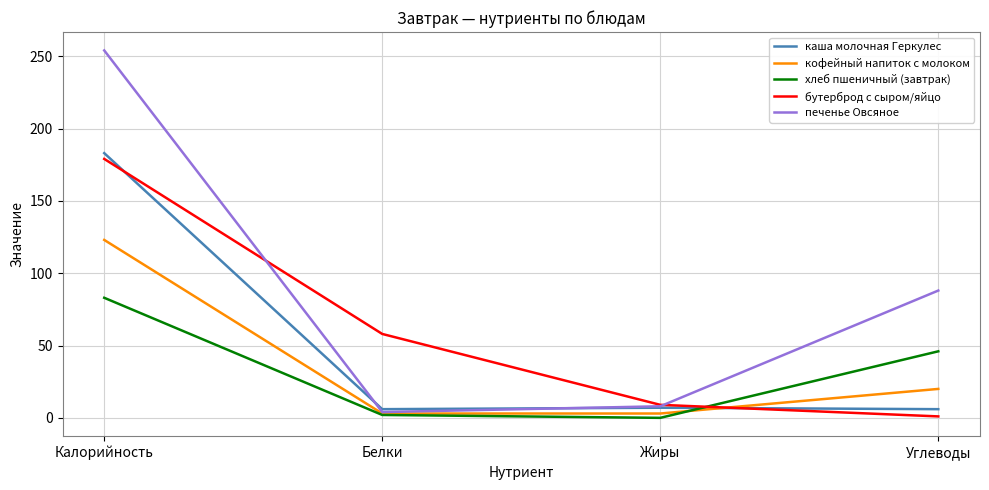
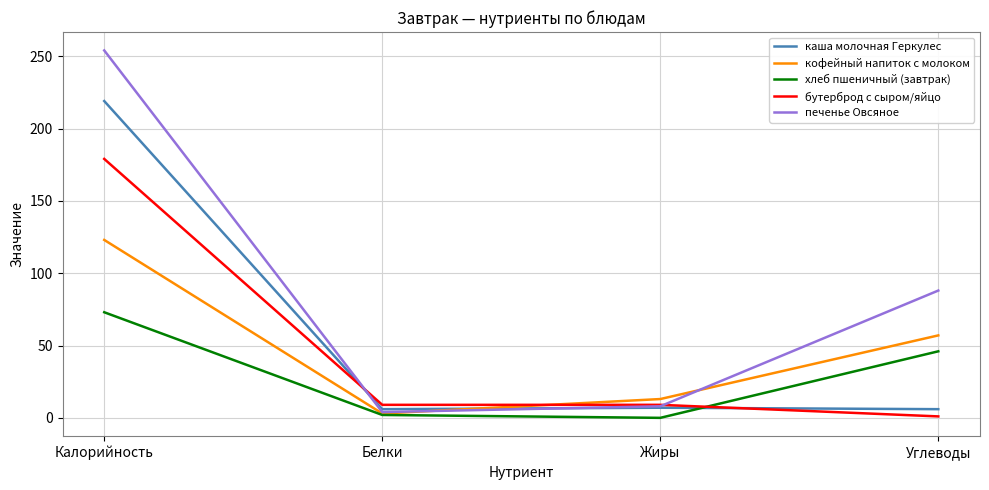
  {
    "каша молочная Геркулес": {
-     "Калорийность": 183,
+     "Калорийность": 219,
      "Белки": 6,
      "Углеводы": 6
    },
    "кофейный напиток с молоком": {
      "Калорийность": 123,
-     "Жиры": 3,
-     "Углеводы": 20
+     "Жиры": 13,
+     "Углеводы": 57
    },
    "хлеб пшеничный (завтрак)": {
-     "Калорийность": 83,
+     "Калорийность": 73,
      "Жиры": 0,
      "Углеводы": 46
    },
    "бутерброд с сыром/яйцо": {
      "Калорийность": 179,
-     "Белки": 58,
+     "Белки": 9,
      "Углеводы": 1
    },
    "печенье Овсяное": {
      "Калорийность": 254,
      "Углеводы": 88
    }
  }
